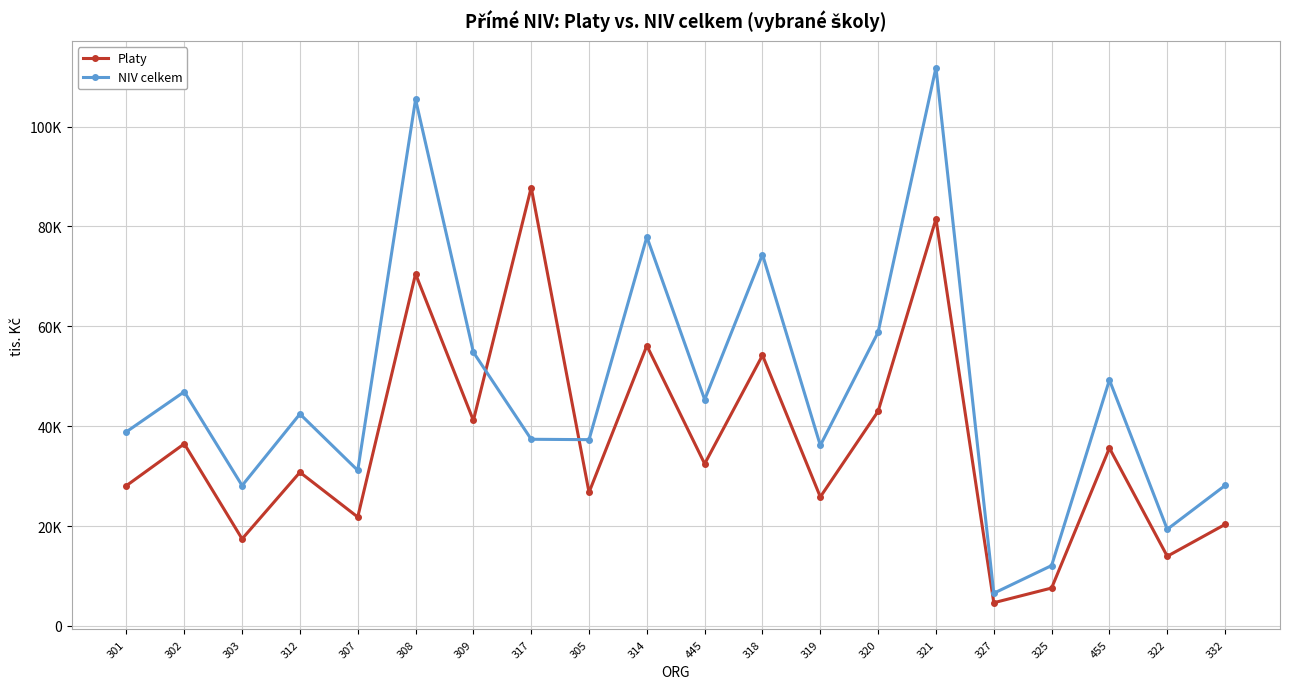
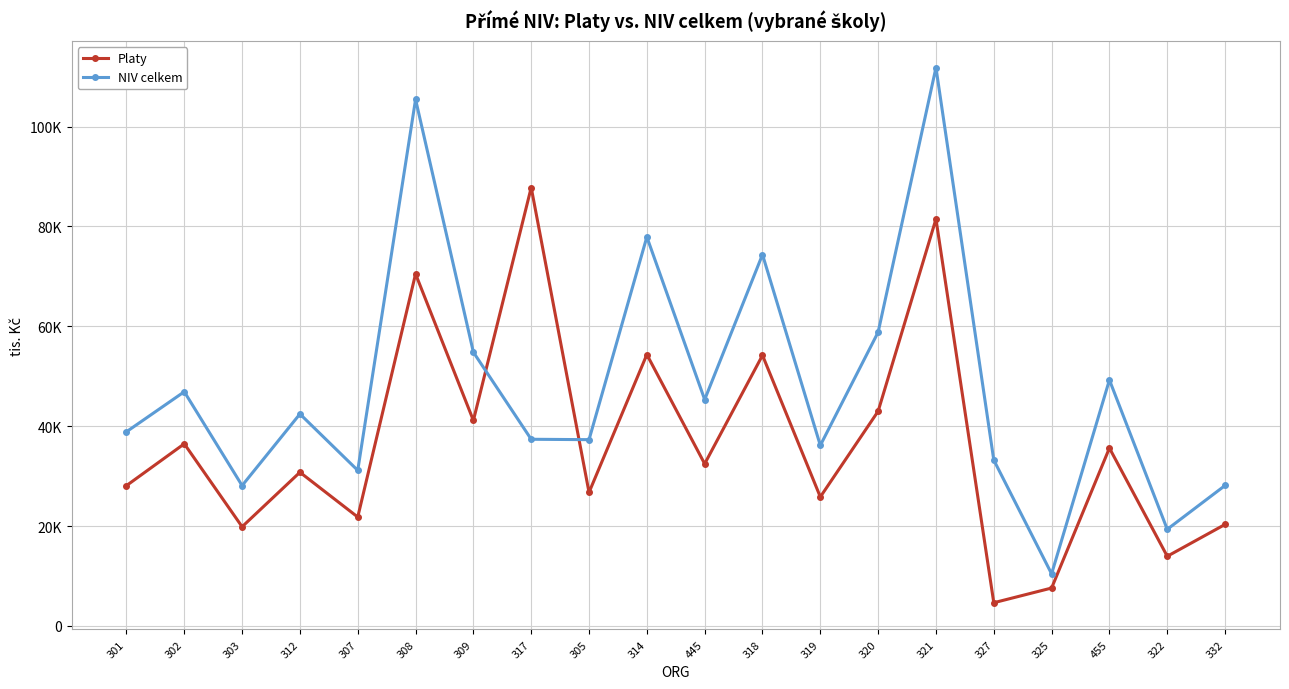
  {
    "Platy": {
      "301": 28000,
      "302": 36000,
-     "303": 17000,
+     "303": 20000,
      "312": 31000,
      "307": 22000,
      "308": 70000,
      "309": 41000,
      "317": 88000,
      "305": 27000,
-     "314": 56000,
+     "314": 54000,
      "445": 32000,
      "318": 54000,
      "319": 26000,
      "320": 43000,
      "321": 81000,
      "327": 5000,
      "325": 8000,
      "455": 36000,
      "322": 14000,
      "332": 20000
    },
    "NIV celkem": {
      "301": 39000,
      "302": 47000,
      "303": 28000,
      "312": 42000,
      "307": 31000,
      "308": 105000,
      "309": 55000,
      "317": 37000,
      "305": 37000,
      "314": 78000,
      "445": 45000,
      "318": 74000,
      "319": 36000,
      "320": 59000,
      "321": 112000,
-     "327": 7000,
-     "325": 12000,
+     "327": 33000,
+     "325": 10000,
      "455": 49000,
      "322": 19000,
      "332": 28000
    }
  }
